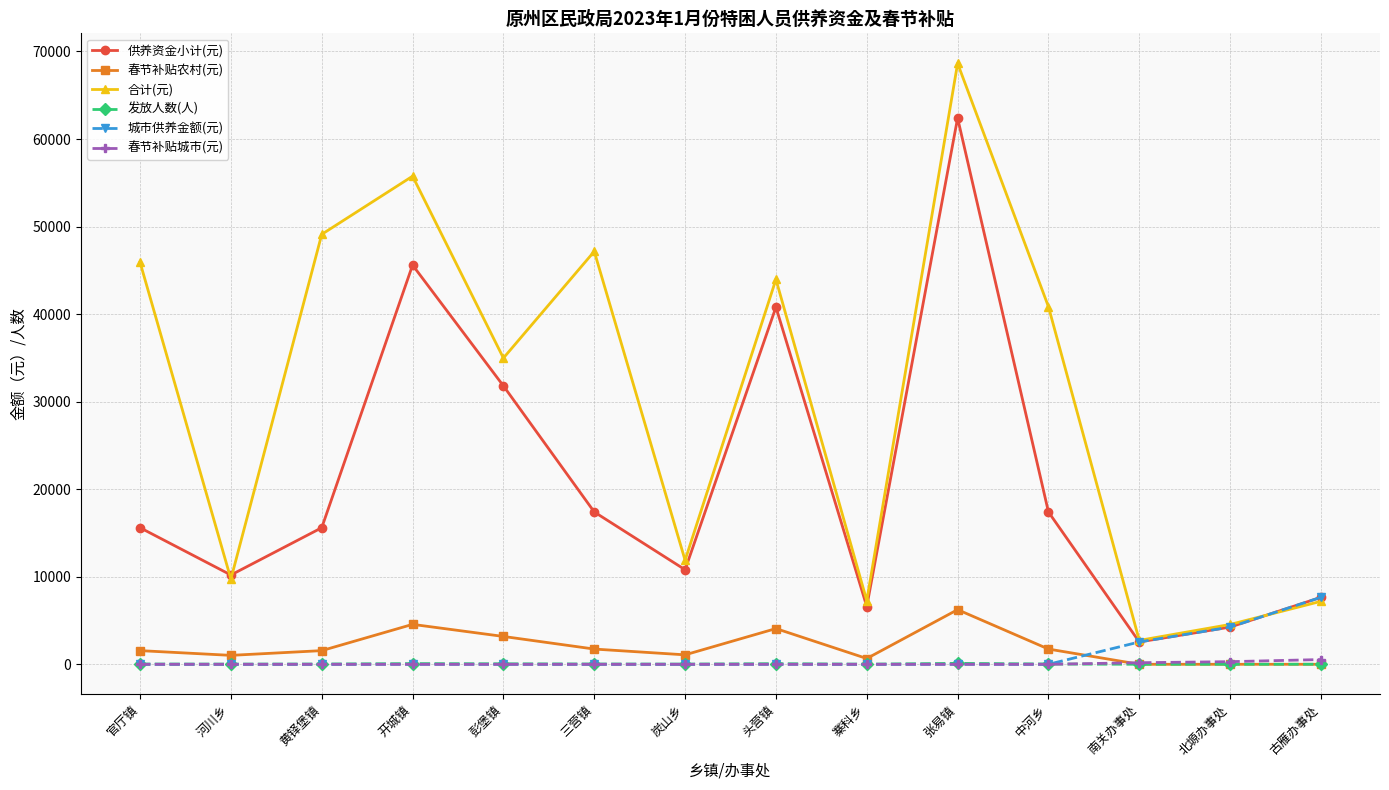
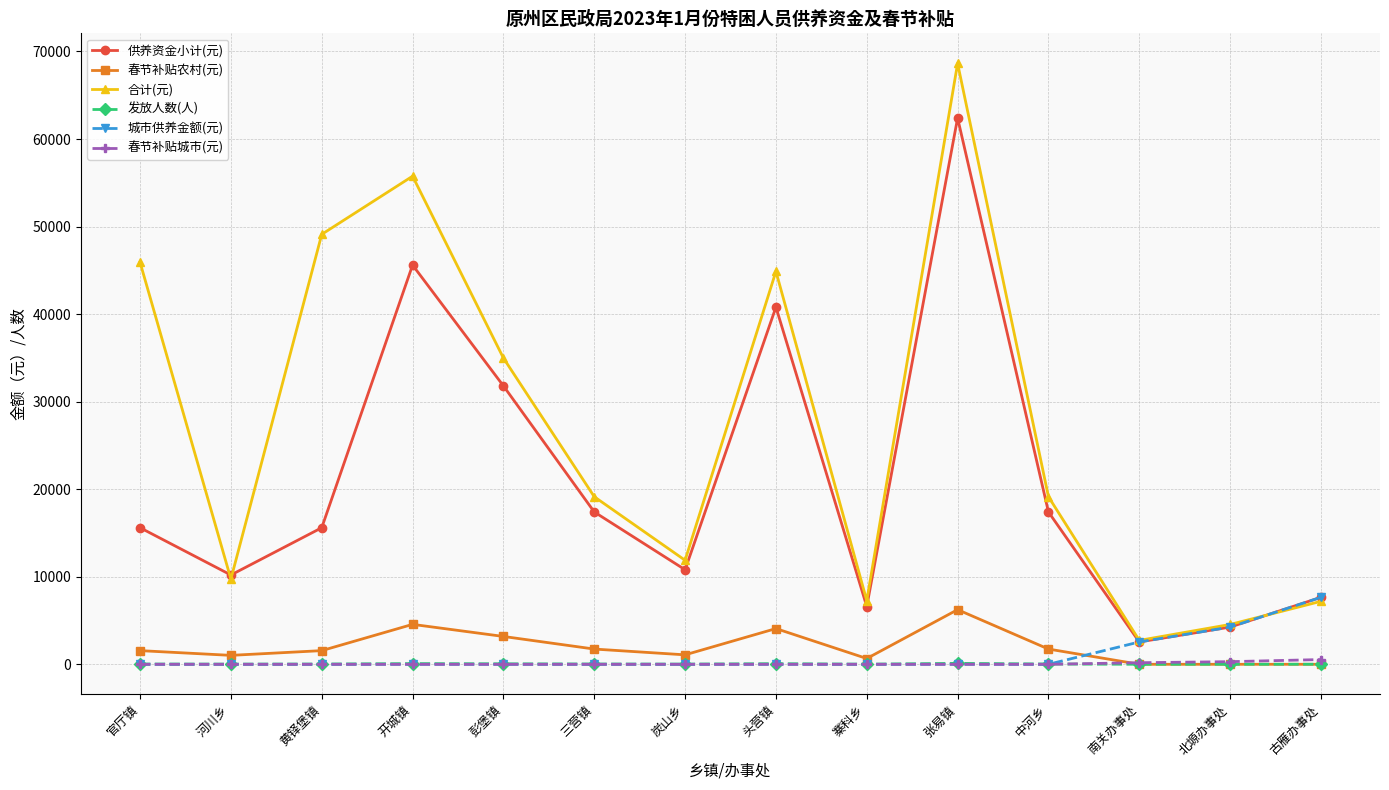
  {
    "合计(元)": {
      "官厅镇": 46000,
      "河川乡": 10000,
      "黄铎堡镇": 49000,
      "开城镇": 56000,
      "彭堡镇": 35000,
-     "三营镇": 47000,
+     "三营镇": 19000,
      "炭山乡": 12000,
-     "头营镇": 44000,
+     "头营镇": 45000,
      "寨科乡": 7000,
      "张易镇": 69000,
-     "中河乡": 41000,
+     "中河乡": 19000,
      "北塬办事处": 5000,
      "古雁办事处": 7000
    },
    "春节补贴城市(元)": {
      "古雁办事处": 1000
    }
  }
